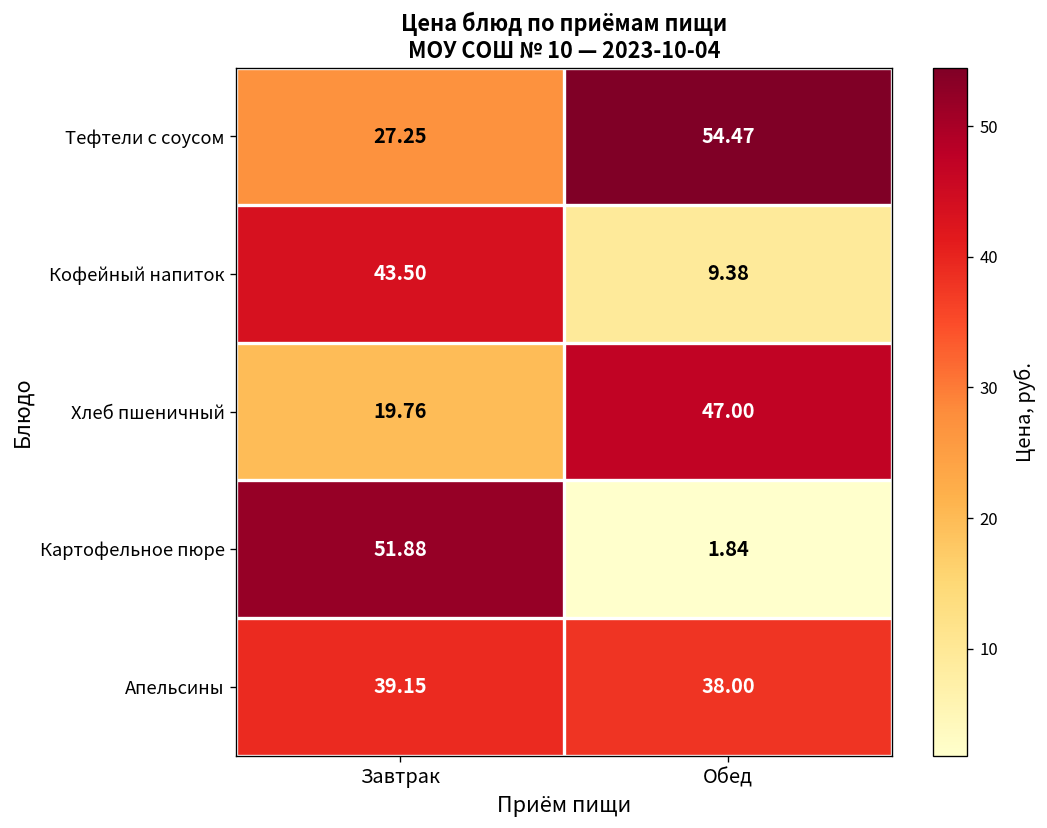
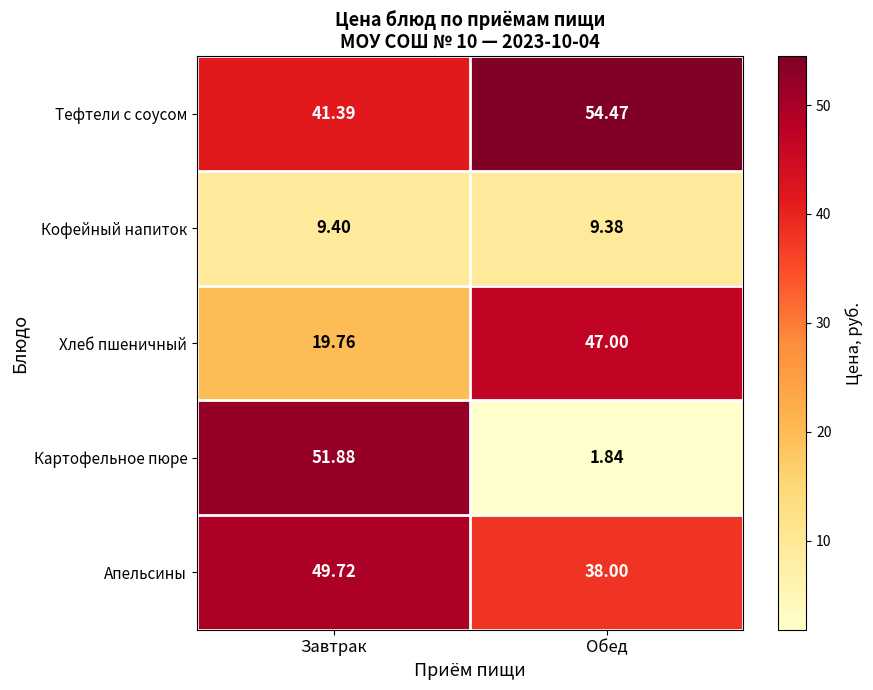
  {
    "Тефтели с соусом": {
-     "Завтрак": 27.25,
+     "Завтрак": 41.39,
      "Обед": 54.47
    },
    "Кофейный напиток": {
-     "Завтрак": 43.50,
+     "Завтрак": 9.40,
      "Обед": 9.38
    },
    "Хлеб пшеничный": {
      "Завтрак": 19.76,
      "Обед": 47.00
    },
    "Картофельное пюре": {
      "Завтрак": 51.88,
      "Обед": 1.84
    },
    "Апельсины": {
-     "Завтрак": 39.15,
+     "Завтрак": 49.72,
      "Обед": 38.00
    }
  }
